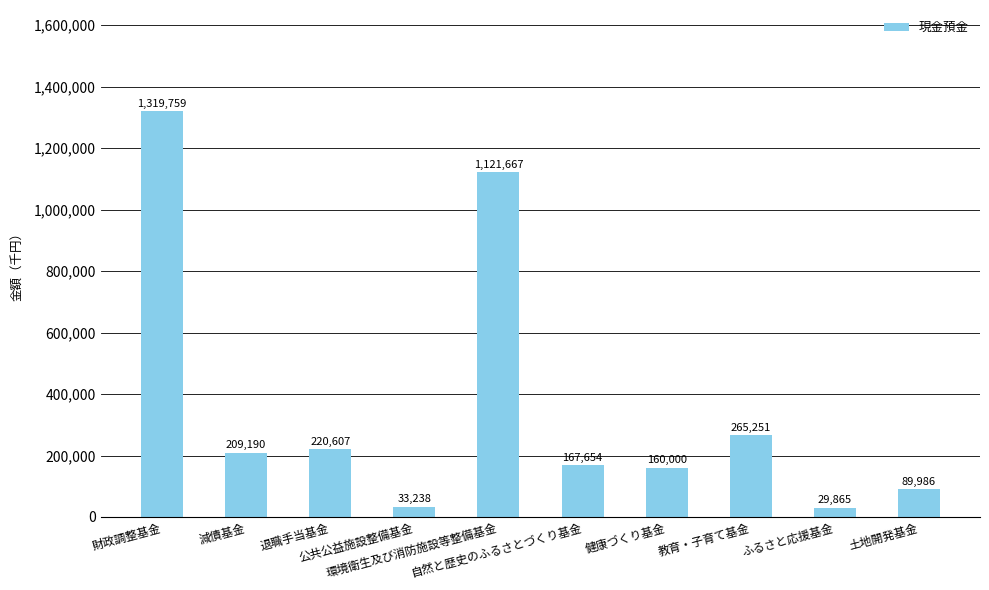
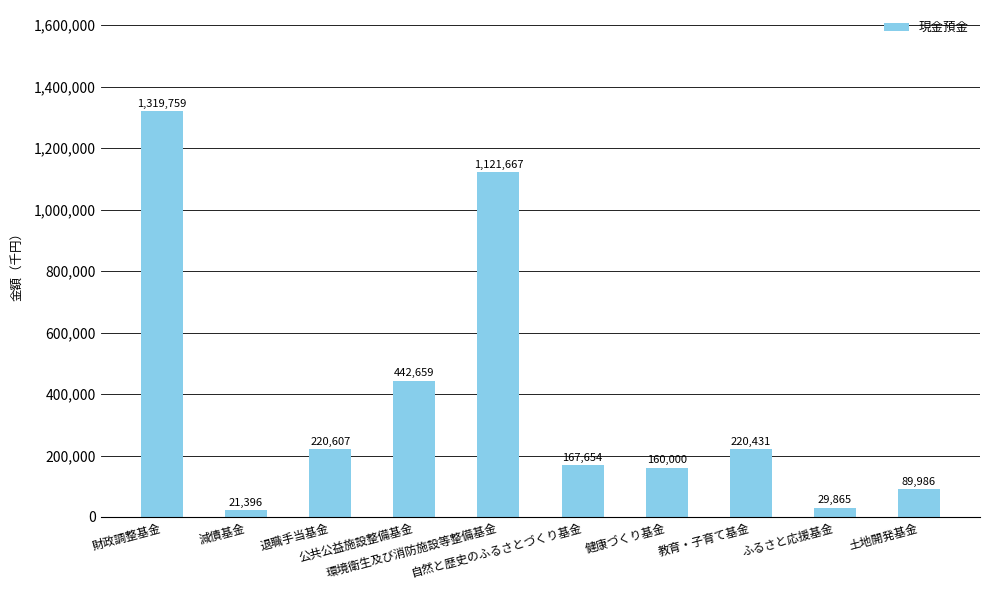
  {
    "財政調整基金": "1,319,759",
-   "減債基金": "209,190",
+   "減債基金": "21,396",
    "退職手当基金": "220,607",
-   "公共公益施設整備基金": "33,238",
+   "公共公益施設整備基金": "442,659",
    "環境衛生及び消防施設等整備基金": "1,121,667",
    "自然と歴史のふるさとづくり基金": "167,654",
    "健康づくり基金": "160,000",
-   "教育・子育て基金": "265,251",
+   "教育・子育て基金": "220,431",
    "ふるさと応援基金": "29,865",
    "土地開発基金": "89,986"
  }
